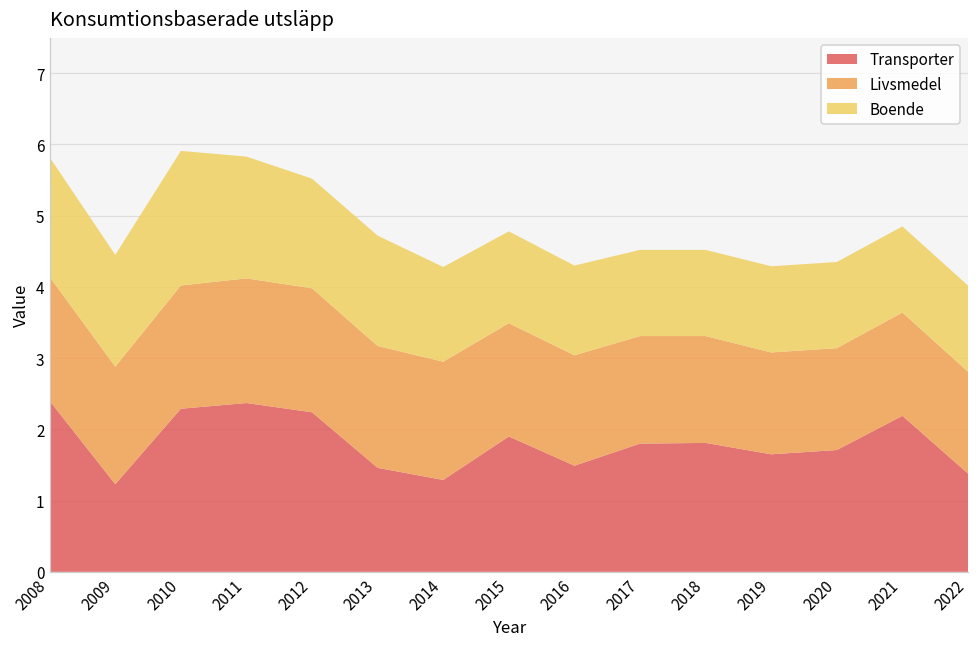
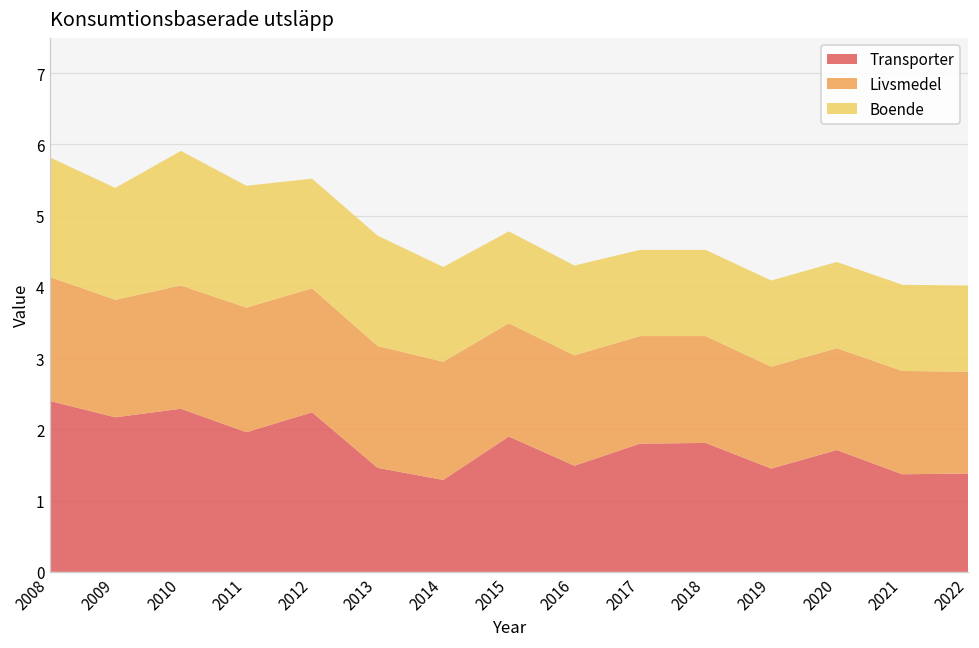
  {
    "Transporter": {
      "2008": 2.4,
-     "2009": 1.2,
+     "2009": 2.2,
      "2010": 2.3,
-     "2011": 2.4,
+     "2011": 2.0,
      "2012": 2.2,
      "2013": 1.5,
      "2014": 1.3,
      "2015": 1.9,
      "2016": 1.5,
      "2017": 1.8,
      "2018": 1.8,
-     "2019": 1.7,
+     "2019": 1.5,
      "2020": 1.7,
-     "2021": 2.2,
+     "2021": 1.4,
      "2022": 1.4
    }
  }
